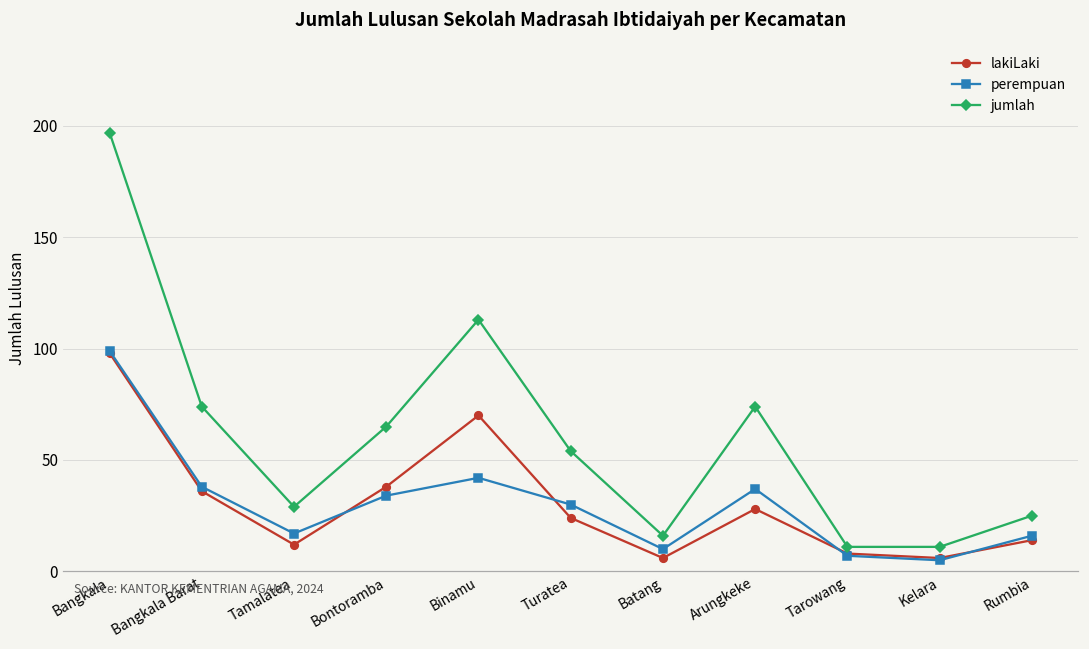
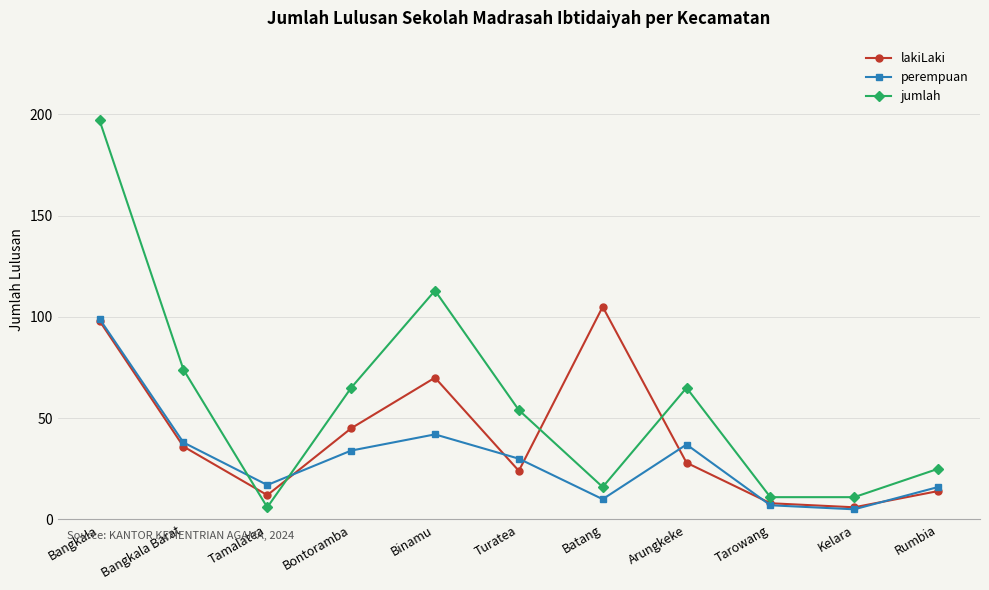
  {
    "lakiLaki": {
      "Bangkala Barat": 36,
      "Tamalatea": 12,
-     "Bontoramba": 38,
+     "Bontoramba": 45,
      "Binamu": 70,
      "Turatea": 24,
-     "Batang": 6,
+     "Batang": 105,
      "Arungkeke": 28,
      "Rumbia": 14
    },
    "perempuan": {
      "Bangkala Barat": 38,
      "Tamalatea": 17,
      "Bontoramba": 34,
      "Binamu": 42,
      "Turatea": 30,
      "Batang": 10,
      "Arungkeke": 37,
      "Rumbia": 16
    },
    "jumlah": {
      "Bangkala": 197,
      "Bangkala Barat": 74,
-     "Tamalatea": 29,
+     "Tamalatea": 6,
      "Bontoramba": 65,
      "Binamu": 113,
      "Turatea": 54,
      "Batang": 16,
-     "Arungkeke": 74,
+     "Arungkeke": 65,
      "Tarowang": 11,
      "Kelara": 11,
      "Rumbia": 25
    }
  }
